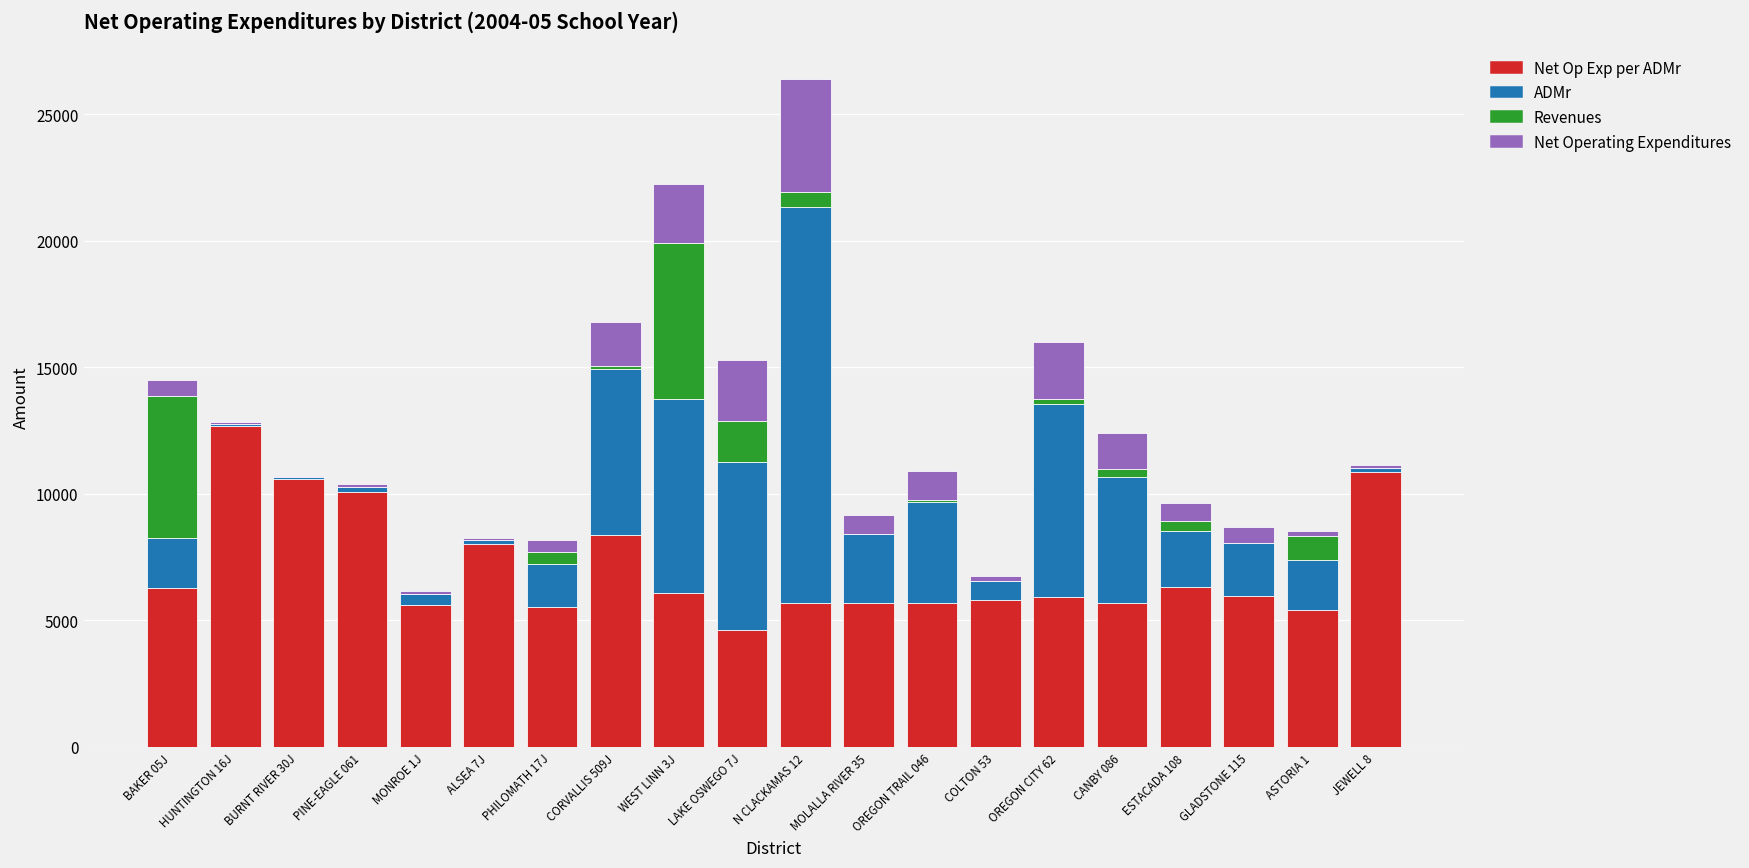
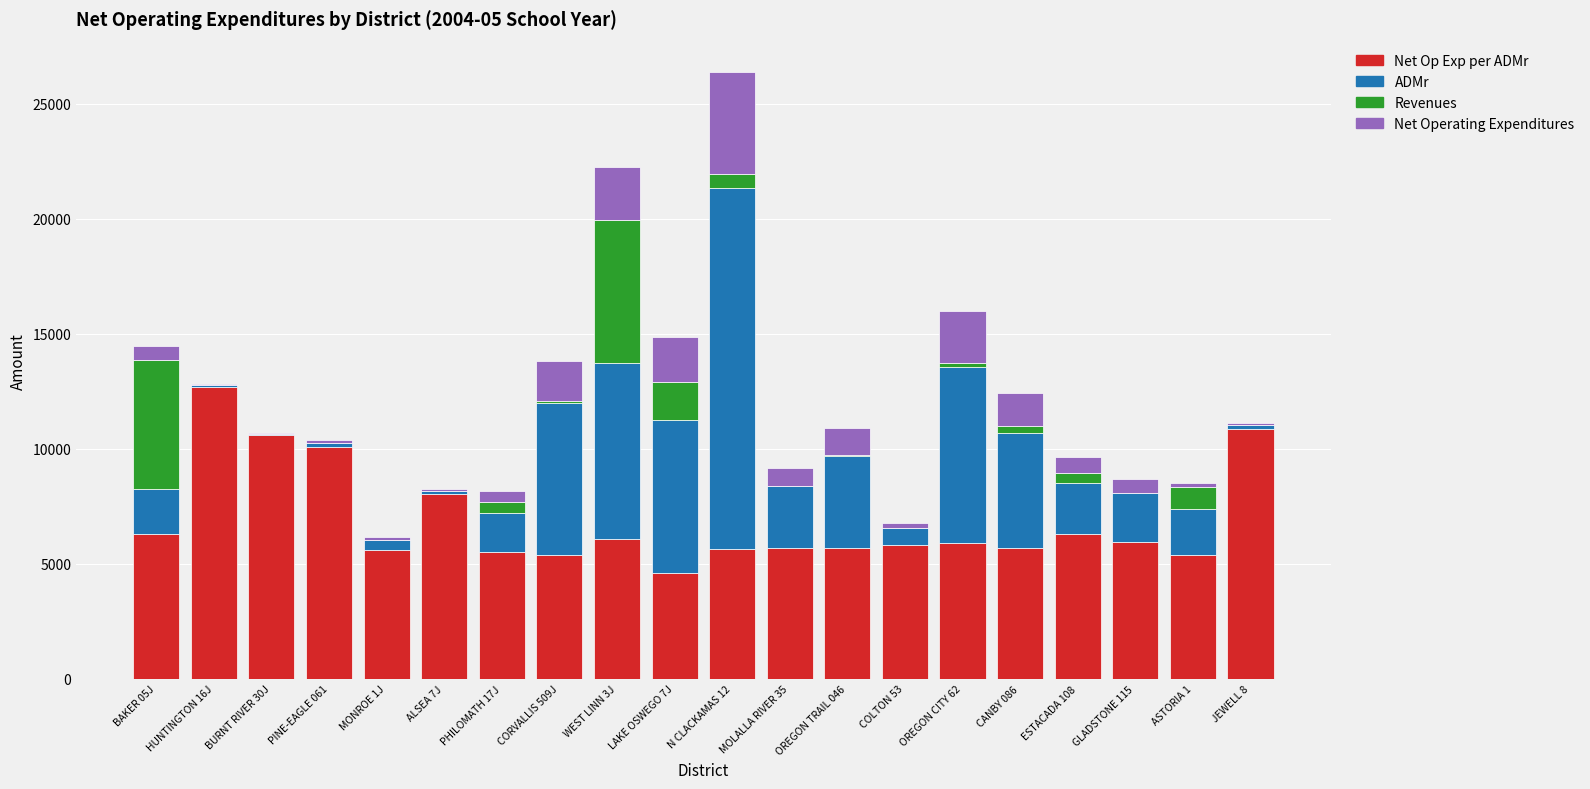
  {
    "Net Op Exp per ADMr": {
      "BAKER 05J": 6300,
      "HUNTINGTON 16J": 12700,
      "BURNT RIVER 30J": 10600,
      "PINE-EAGLE 061": 10100,
      "MONROE 1J": 5600,
      "ALSEA 7J": 8000,
      "PHILOMATH 17J": 5500,
-     "CORVALLIS 509J": 8400,
+     "CORVALLIS 509J": 5400,
      "WEST LINN 3J": 6100,
      "LAKE OSWEGO 7J": 4600,
      "N CLACKAMAS 12": 5700,
      "MOLALLA RIVER 35": 5700,
      "OREGON TRAIL 046": 5700,
      "COLTON 53": 5800,
      "OREGON CITY 62": 5900,
      "CANBY 086": 5700,
      "ESTACADA 108": 6300,
      "GLADSTONE 115": 5900,
      "ASTORIA 1": 5400,
      "JEWELL 8": 10800
    },
    "ADMr": {
      "BAKER 05J": 2000,
      "PINE-EAGLE 061": 200,
      "MONROE 1J": 400,
      "ALSEA 7J": 200,
      "PHILOMATH 17J": 1700,
      "CORVALLIS 509J": 6600,
      "WEST LINN 3J": 7700,
      "LAKE OSWEGO 7J": 6700,
      "N CLACKAMAS 12": 15700,
      "MOLALLA RIVER 35": 2700,
      "OREGON TRAIL 046": 4000,
      "COLTON 53": 700,
      "OREGON CITY 62": 7600,
      "CANBY 086": 5000,
      "ESTACADA 108": 2200,
      "GLADSTONE 115": 2100,
      "ASTORIA 1": 2000,
      "JEWELL 8": 200
    },
    "Revenues": {
      "BAKER 05J": 5600,
      "HUNTINGTON 16J": 0,
      "BURNT RIVER 30J": 0,
      "PINE-EAGLE 061": 0,
      "MONROE 1J": 0,
      "ALSEA 7J": 0,
      "PHILOMATH 17J": 500,
      "WEST LINN 3J": 6200,
      "LAKE OSWEGO 7J": 1600,
      "N CLACKAMAS 12": 600,
      "MOLALLA RIVER 35": 0,
      "COLTON 53": 0,
      "OREGON CITY 62": 200,
      "CANBY 086": 300,
      "ESTACADA 108": 400,
      "GLADSTONE 115": 0,
      "ASTORIA 1": 1000,
      "JEWELL 8": 0
    },
    "Net Operating Expenditures": {
      "BAKER 05J": 600,
      "MONROE 1J": 100,
      "PHILOMATH 17J": 500,
      "CORVALLIS 509J": 1800,
      "WEST LINN 3J": 2300,
-     "LAKE OSWEGO 7J": 2400,
+     "LAKE OSWEGO 7J": 2000,
      "N CLACKAMAS 12": 4400,
      "MOLALLA RIVER 35": 800,
      "OREGON TRAIL 046": 1100,
      "COLTON 53": 200,
      "OREGON CITY 62": 2300,
      "CANBY 086": 1400,
      "ESTACADA 108": 700,
      "GLADSTONE 115": 600,
      "ASTORIA 1": 200
    }
  }
